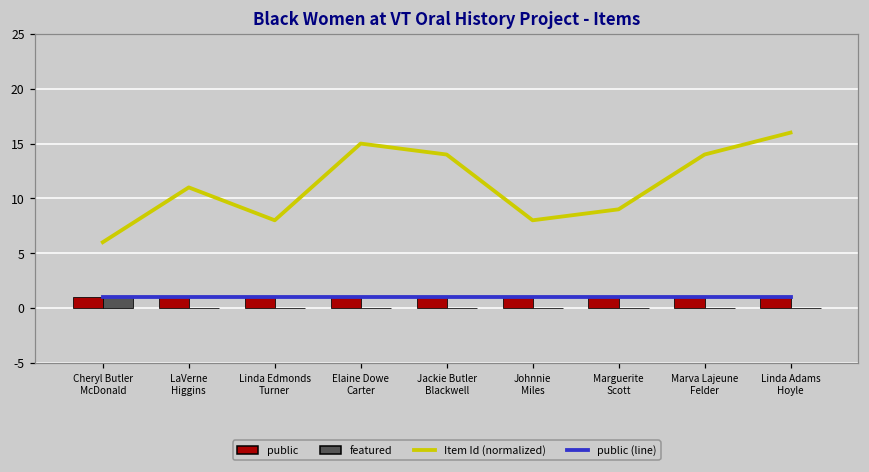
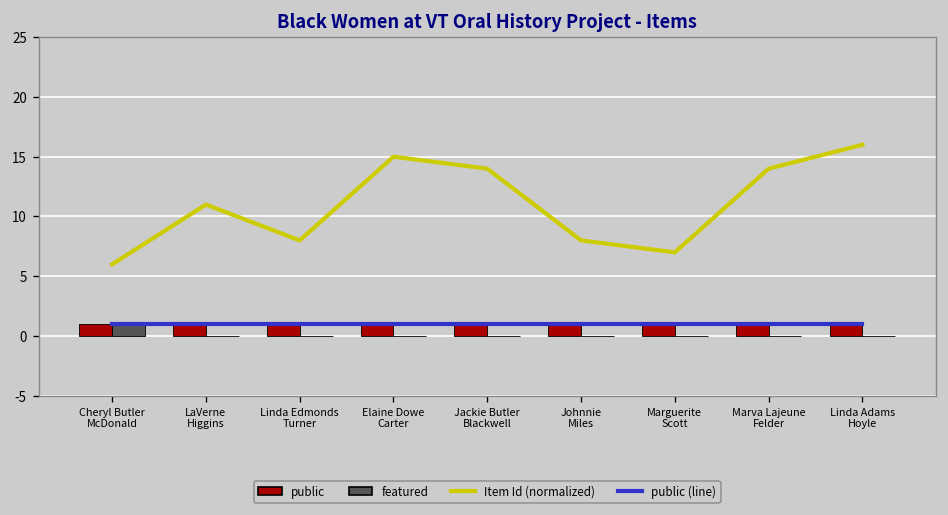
  {
    "public": {
      "Cheryl Butler McDonald": 1,
      "LaVerne Higgins": 1,
      "Linda Edmonds Turner": 1,
      "Elaine Dowe Carter": 1,
      "Jackie Butler Blackwell": 1,
      "Johnnie Miles": 1,
      "Marguerite Scott": 1,
      "Marva Lajeune Felder": 1,
      "Linda Adams Hoyle": 1
    },
    "Item Id (normalized)": {
      "Cheryl Butler McDonald": 6,
      "LaVerne Higgins": 11,
      "Linda Edmonds Turner": 8,
      "Elaine Dowe Carter": 15,
      "Jackie Butler Blackwell": 14,
      "Johnnie Miles": 8,
-     "Marguerite Scott": 9,
+     "Marguerite Scott": 7,
      "Marva Lajeune Felder": 14,
      "Linda Adams Hoyle": 16
    },
    "public (line)": {
      "Cheryl Butler McDonald": 1,
      "LaVerne Higgins": 1,
      "Linda Edmonds Turner": 1,
      "Elaine Dowe Carter": 1,
      "Jackie Butler Blackwell": 1,
      "Johnnie Miles": 1,
      "Marguerite Scott": 1,
      "Marva Lajeune Felder": 1,
      "Linda Adams Hoyle": 1
    },
    "featured": {
      "Cheryl Butler McDonald": 1,
      "LaVerne Higgins": 0,
      "Linda Edmonds Turner": 0,
      "Elaine Dowe Carter": 0,
      "Jackie Butler Blackwell": 0,
      "Johnnie Miles": 0,
      "Marguerite Scott": 0,
      "Marva Lajeune Felder": 0,
      "Linda Adams Hoyle": 0
    }
  }
